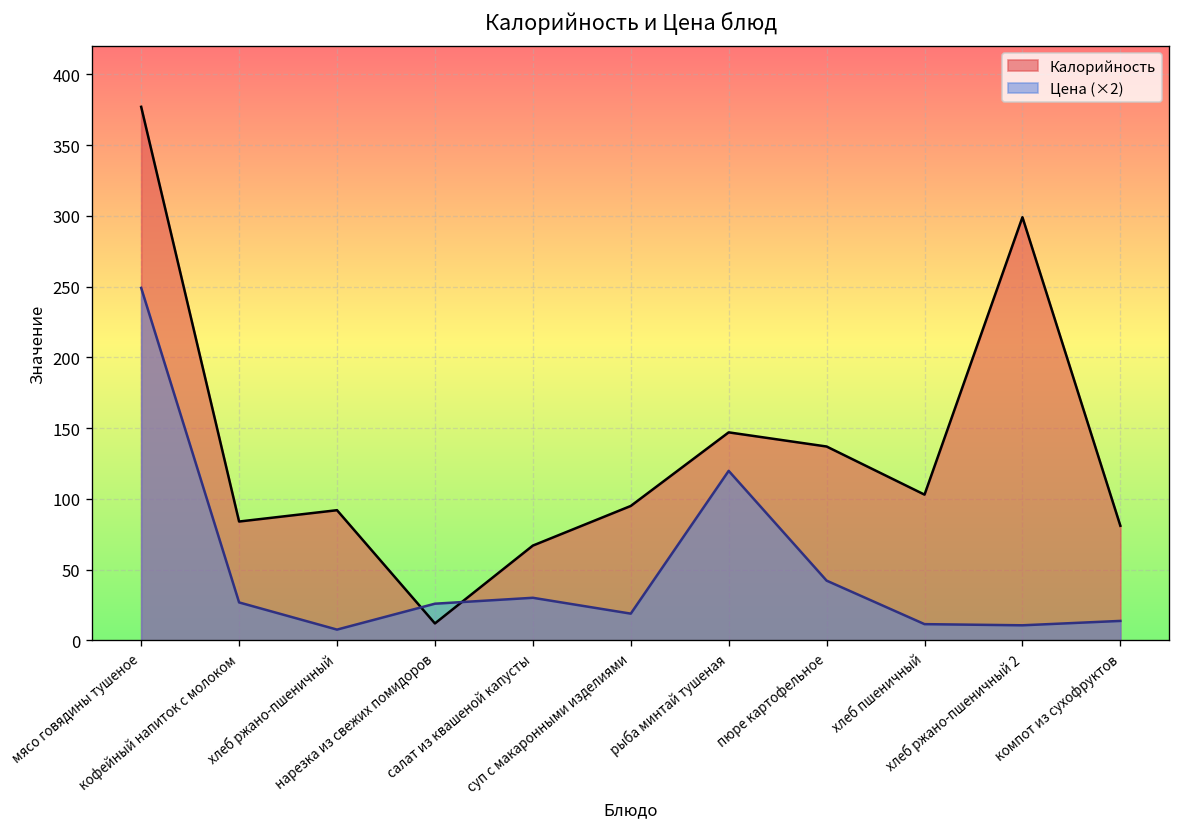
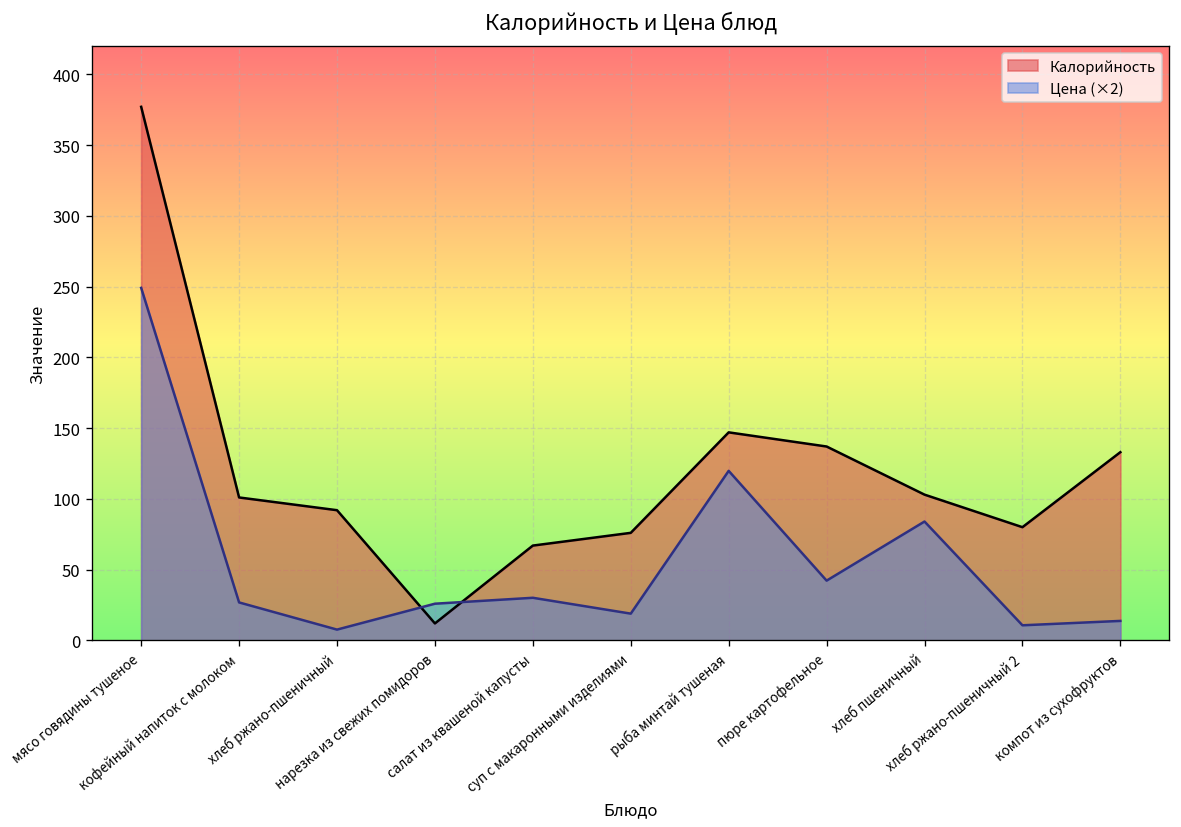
  {
    "Калорийность": {
      "мясо говядины тушеное": 377,
-     "кофейный напиток с молоком": 84,
+     "кофейный напиток с молоком": 101,
      "хлеб ржано-пшеничный": 92,
      "нарезка из свежих помидоров": 12,
      "салат из квашеной капусты": 67,
-     "суп с макаронными изделиями": 95,
+     "суп с макаронными изделиями": 76,
      "рыба минтай тушеная": 147,
      "пюре картофельное": 137,
      "хлеб пшеничный": 103,
-     "хлеб ржано-пшеничный 2": 299,
-     "компот из сухофруктов": 81
+     "хлеб ржано-пшеничный 2": 80,
+     "компот из сухофруктов": 133
    },
    "Цена (×2)": {
      "мясо говядины тушеное": 249,
      "кофейный напиток с молоком": 27,
      "хлеб ржано-пшеничный": 8,
      "нарезка из свежих помидоров": 26,
      "салат из квашеной капусты": 30,
      "суп с макаронными изделиями": 19,
      "рыба минтай тушеная": 120,
      "пюре картофельное": 42,
-     "хлеб пшеничный": 12,
+     "хлеб пшеничный": 84,
      "хлеб ржано-пшеничный 2": 11,
      "компот из сухофруктов": 14
    }
  }
